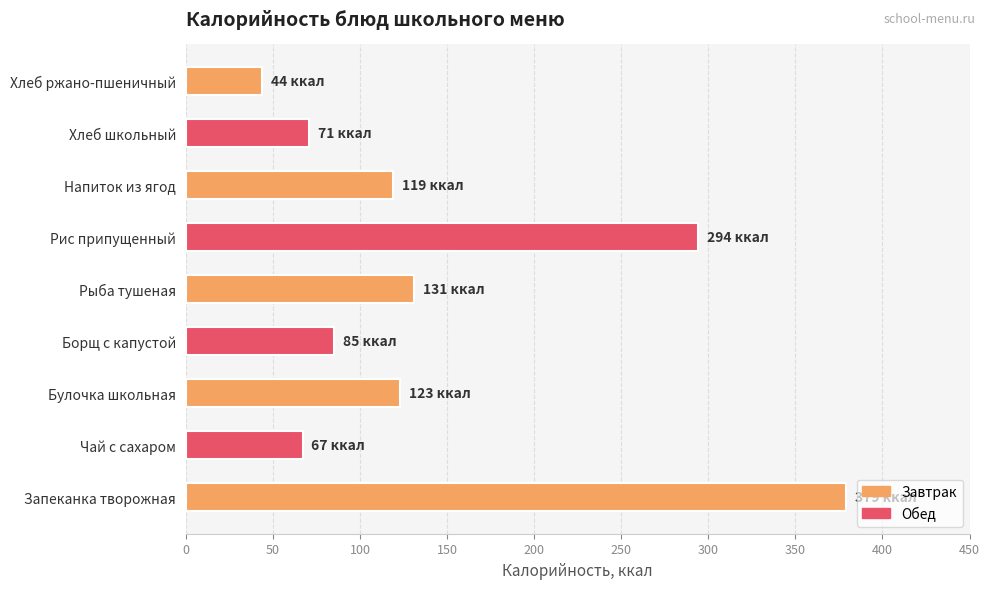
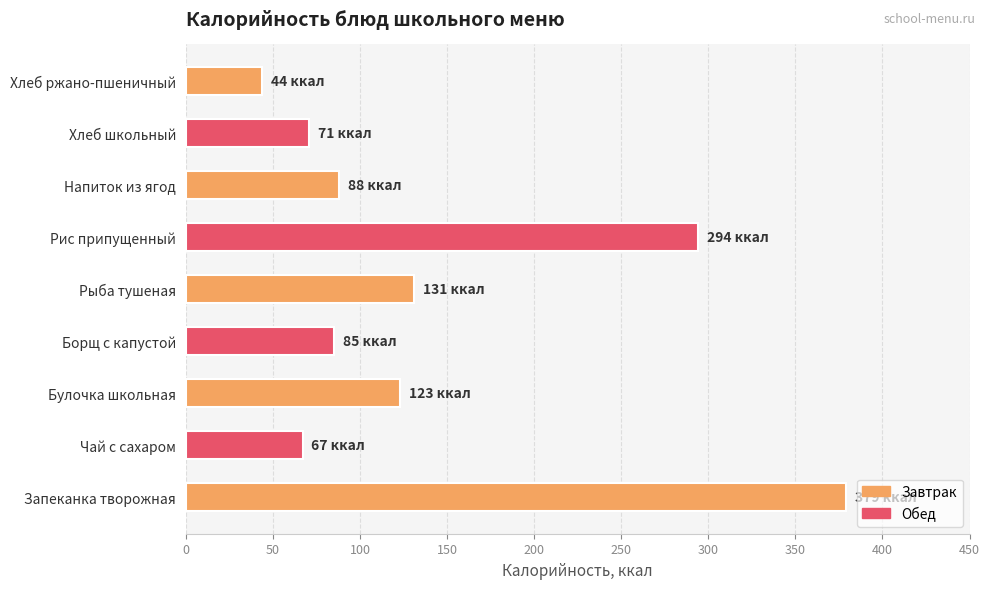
  {
    "Хлеб ржано-пшеничный": 44,
    "Хлеб школьный": 71,
-   "Напиток из ягод": 119,
+   "Напиток из ягод": 88,
    "Рис припущенный": 294,
    "Рыба тушеная": 131,
    "Борщ с капустой": 85,
    "Булочка школьная": 123,
    "Чай с сахаром": 67
  }
